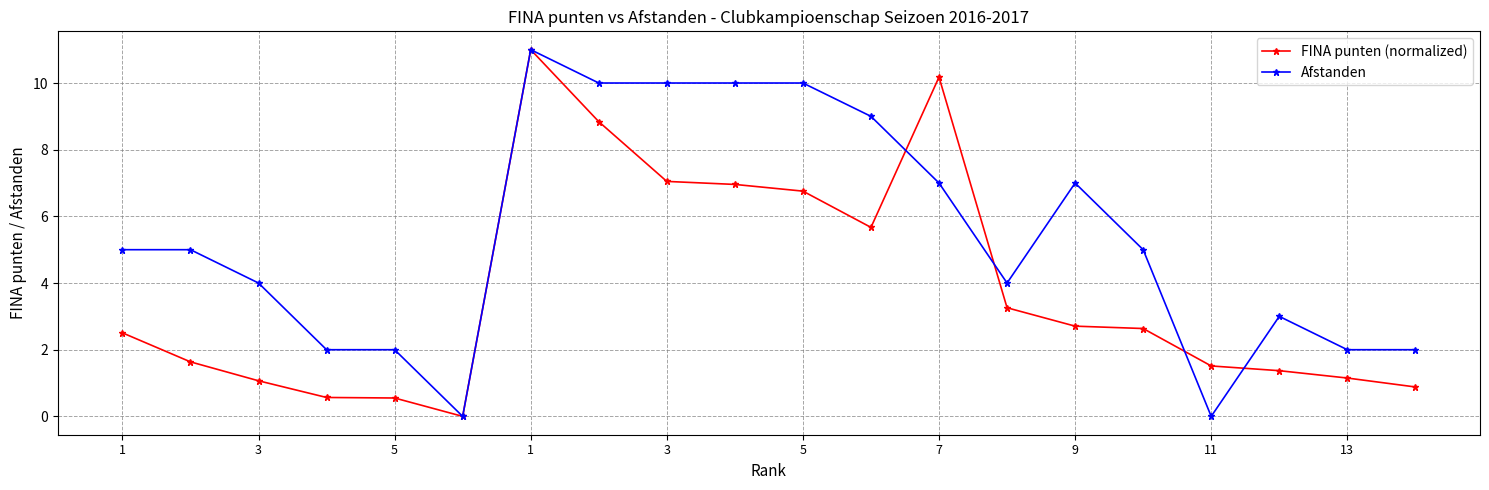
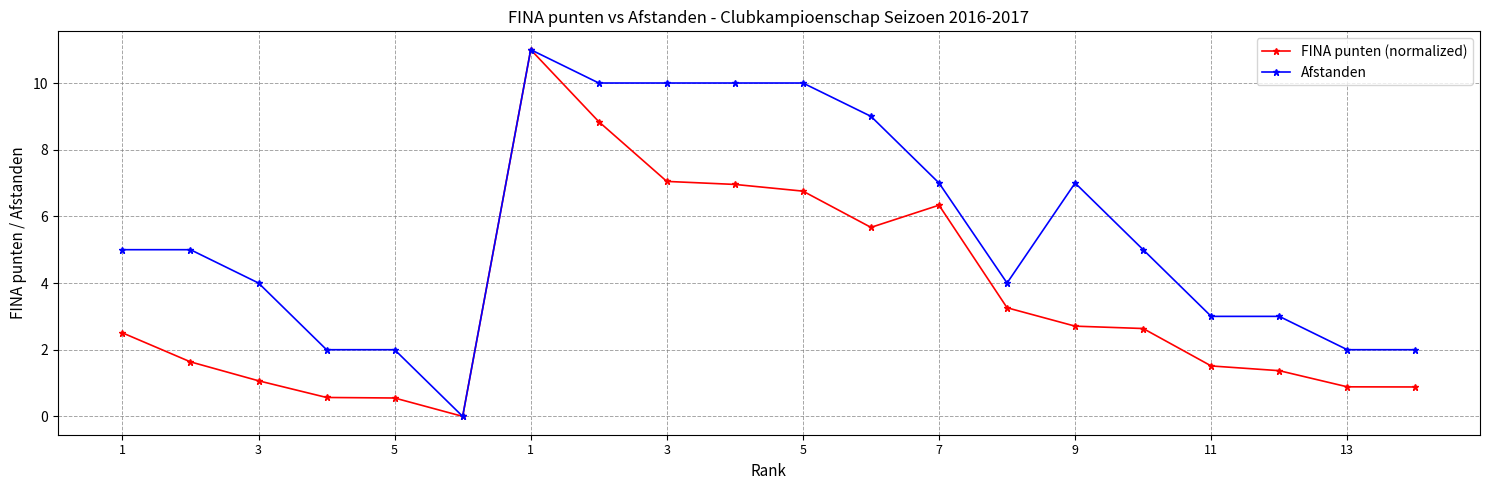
  {
    "FINA punten (normalized)": {
-     "7": 10.2,
+     "7": 6.3,
      "9": 2.7,
      "11": 1.5,
-     "13": 1.2
+     "13": 0.9
    },
    "Afstanden": {
      "7": 7,
      "9": 7,
-     "11": 0,
+     "11": 3,
      "13": 2
    }
  }
